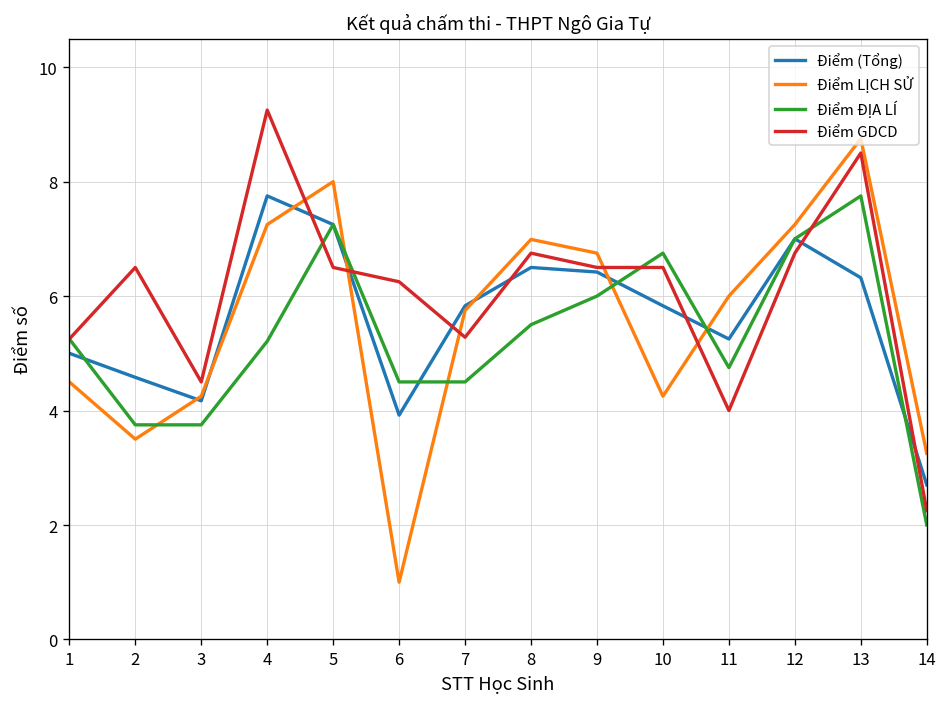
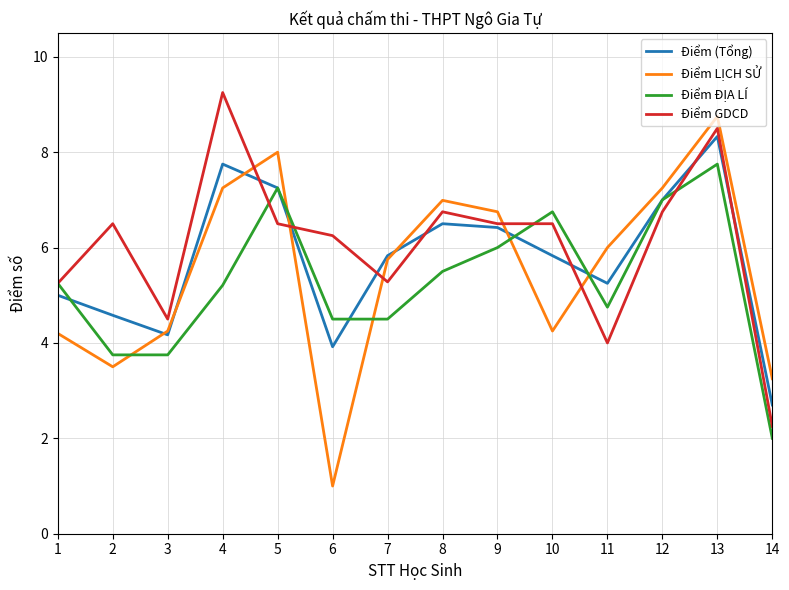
  {
    "Điểm (Tổng)": {
      "1": 5.0,
      "2": 4.6,
      "3": 4.2,
      "4": 7.8,
      "6": 3.9,
      "7": 5.8,
      "8": 6.5,
      "9": 6.4,
      "10": 5.8,
      "11": 5.3,
-     "13": 6.3,
+     "13": 8.3,
      "14": 2.7
    },
    "Điểm LỊCH SỬ": {
-     "1": 4.5,
+     "1": 4.2,
      "2": 3.5,
      "3": 4.3,
      "4": 7.3,
      "5": 8.0,
      "6": 1.0,
      "7": 5.8,
      "8": 7.0,
      "9": 6.8,
      "10": 4.3,
      "11": 6.0,
      "12": 7.3,
      "14": 3.3
    },
    "Điểm ĐỊA LÍ": {
      "2": 3.8,
      "3": 3.8,
      "4": 5.2,
      "6": 4.5,
      "7": 4.5,
      "8": 5.5,
      "9": 6.0,
      "10": 6.8,
      "11": 4.8,
      "13": 7.8,
      "14": 2.0
    },
    "Điểm GDCD": {
      "2": 6.5,
      "3": 4.5,
      "4": 9.3,
      "5": 6.5,
      "6": 6.3,
      "7": 5.3,
      "8": 6.8,
      "9": 6.5,
      "10": 6.5,
      "11": 4.0,
      "12": 6.8,
      "13": 8.5,
      "14": 2.3
    }
  }
